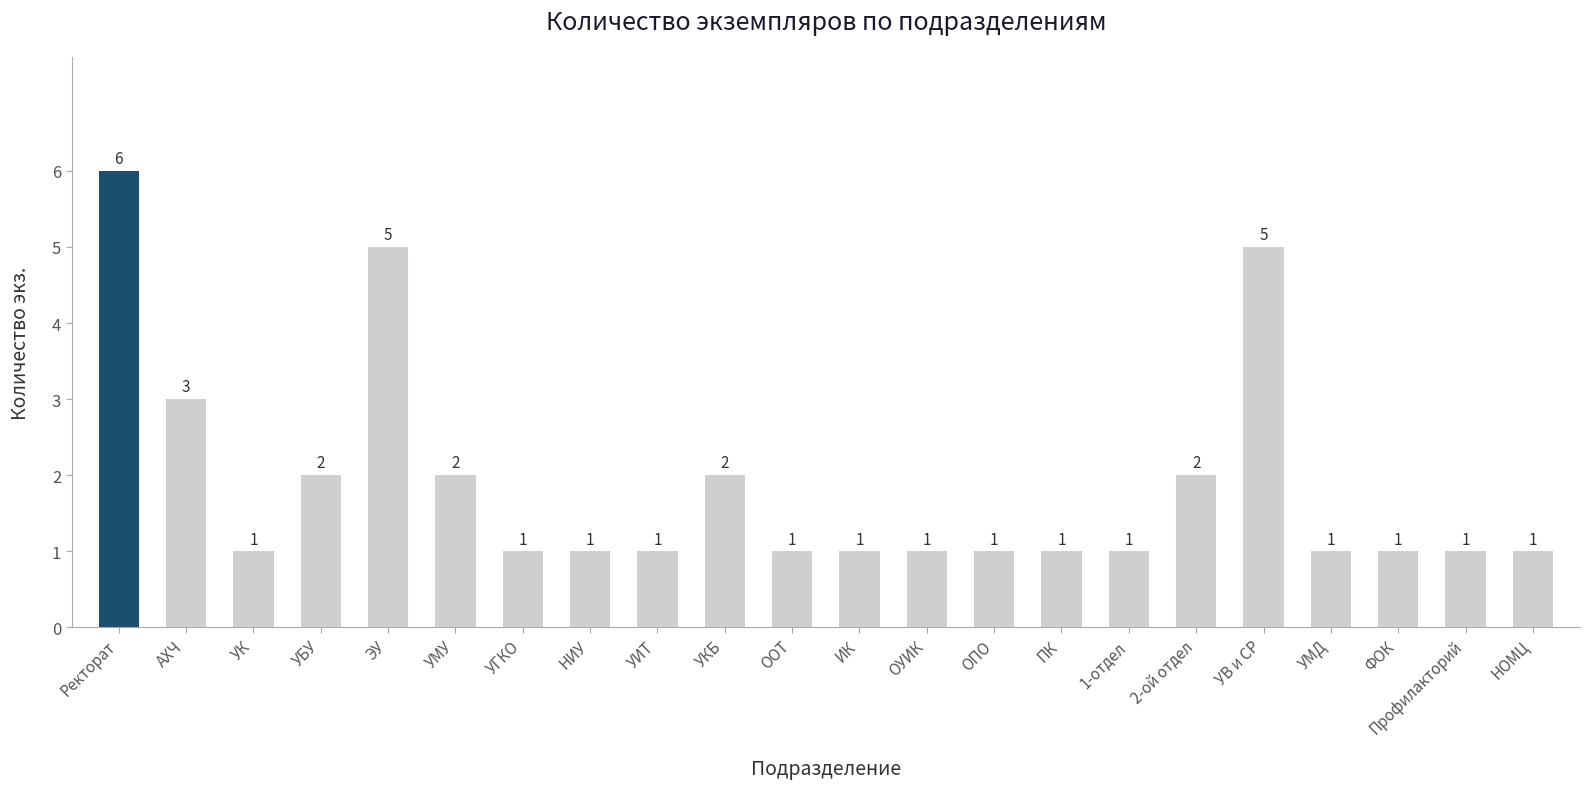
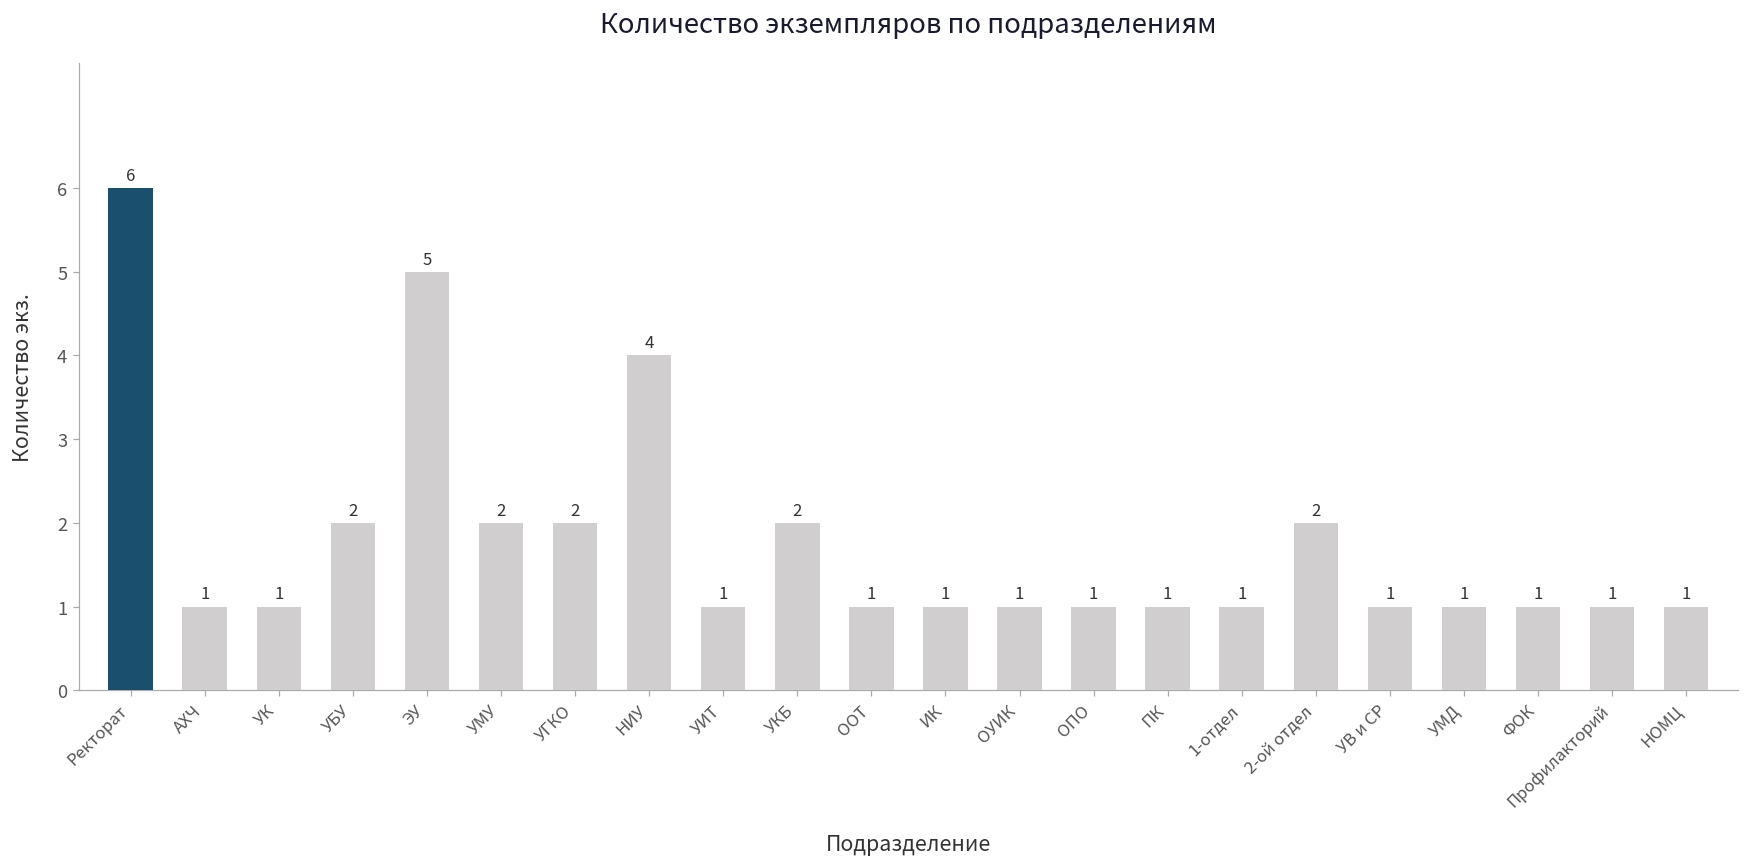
  {
    "Ректорат": 6,
-   "АХЧ": 3,
+   "АХЧ": 1,
    "УК": 1,
    "УБУ": 2,
    "ЭУ": 5,
    "УМУ": 2,
-   "УГКО": 1,
-   "НИУ": 1,
+   "УГКО": 2,
+   "НИУ": 4,
    "УИТ": 1,
    "УКБ": 2,
    "ООТ": 1,
    "ИК": 1,
    "ОУИК": 1,
    "ОПО": 1,
    "ПК": 1,
    "1-отдел": 1,
    "2-ой отдел": 2,
-   "УВ и СР": 5,
+   "УВ и СР": 1,
    "УМД": 1,
    "ФОК": 1,
    "Профилакторий": 1,
    "НОМЦ": 1
  }
